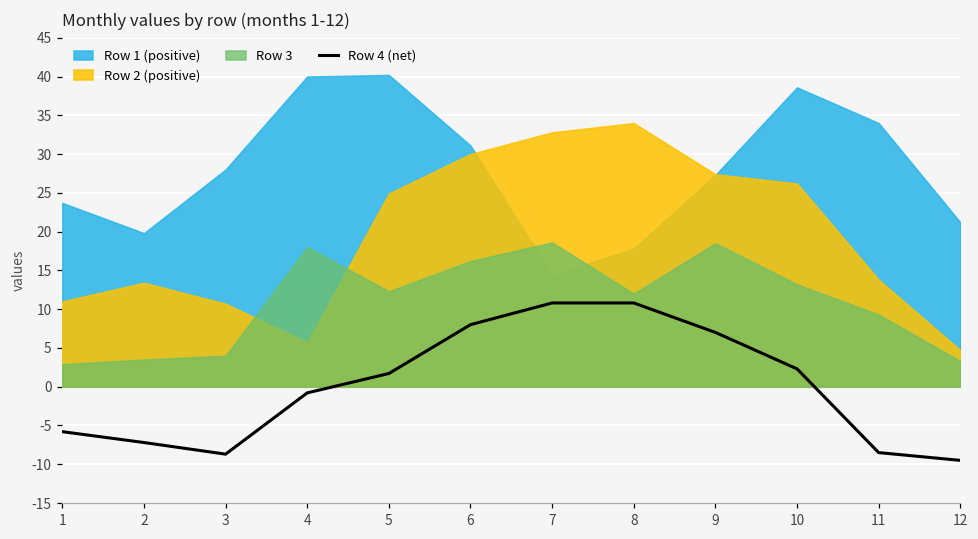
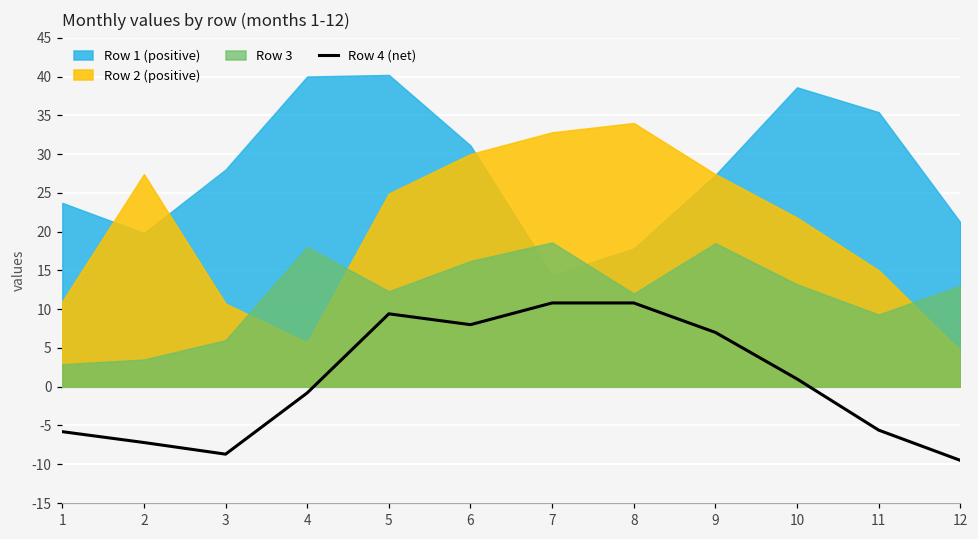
  {
    "Row 4 (net)": {
      "1": -6,
      "2": -7,
      "3": -9,
      "4": -1,
-     "5": 2,
+     "5": 9,
      "6": 8,
      "7": 11,
      "8": 11,
      "9": 7,
-     "10": 2,
-     "11": -9,
+     "10": 1,
+     "11": -6,
      "12": -10
    },
    "Row 1 (positive)": {
      "1": 24,
      "2": 20,
      "3": 28,
      "4": 40,
      "5": 40,
      "6": 31,
      "7": 14,
      "8": 18,
      "10": 39,
-     "11": 34,
+     "11": 35,
      "12": 21
    },
    "Row 2 (positive)": {
      "1": 11,
-     "2": 13,
+     "2": 27,
      "3": 11,
      "4": 6,
      "5": 25,
      "6": 30,
      "7": 33,
      "8": 34,
-     "10": 26,
-     "11": 14,
+     "10": 22,
+     "11": 15,
      "12": 5
    },
    "Row 3": {
      "1": 3,
      "2": 4,
-     "3": 4,
+     "3": 6,
      "4": 18,
      "5": 12,
      "6": 16,
      "7": 19,
      "8": 12,
      "9": 19,
      "10": 13,
      "11": 9,
-     "12": 3
+     "12": 13
    }
  }
